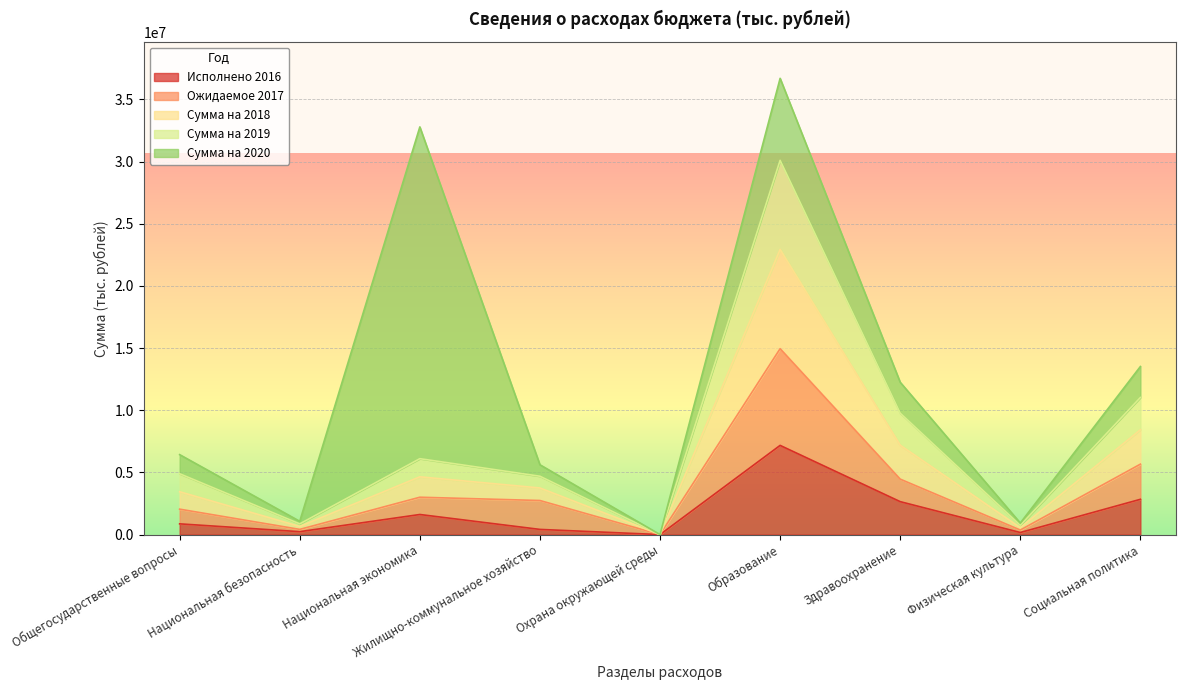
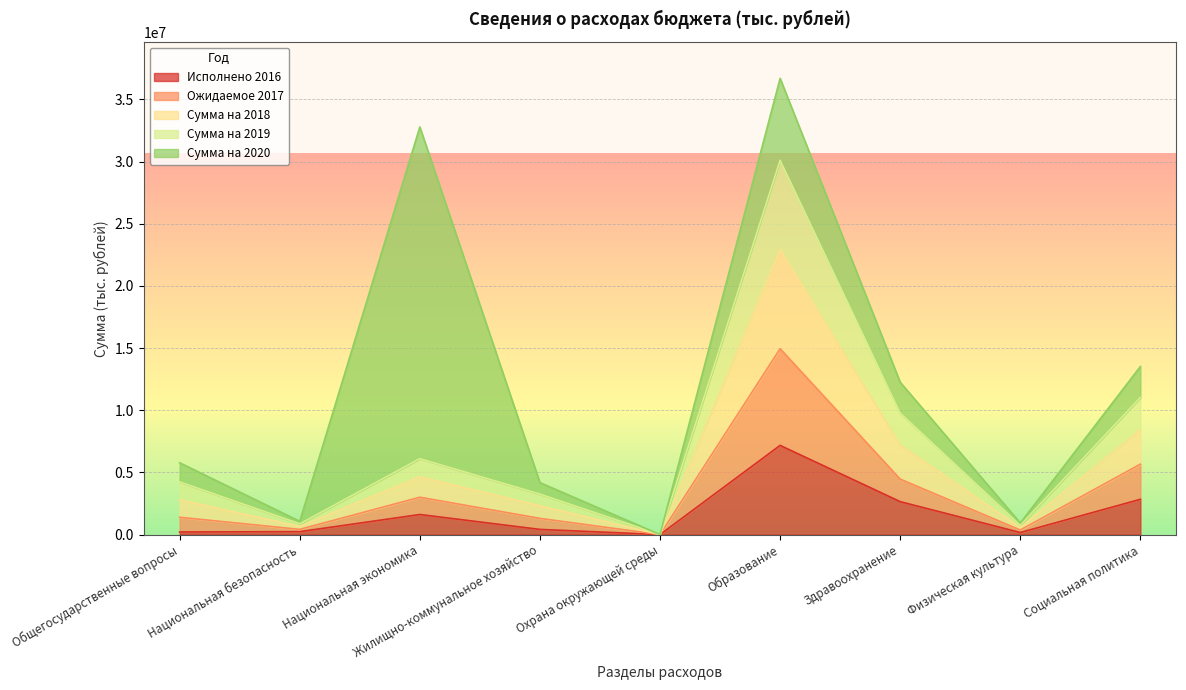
  {
    "Исполнено 2016": {
-     "Общегосударственные вопросы": 900000,
+     "Общегосударственные вопросы": 200000,
      "Национальная экономика": 1600000,
      "Жилищно-коммунальное хозяйство": 400000,
      "Образование": 7200000,
      "Здравоохранение": 2600000,
      "Социальная политика": 2800000
    },
    "Ожидаемое 2017": {
      "Общегосударственные вопросы": 1200000,
      "Национальная экономика": 1400000,
-     "Жилищно-коммунальное хозяйство": 2300000,
+     "Жилищно-коммунальное хозяйство": 900000,
      "Образование": 7800000,
      "Здравоохранение": 1800000,
      "Социальная политика": 2800000
    },
    "Сумма на 2020": {
      "Общегосударственные вопросы": 1500000,
      "Национальная безопасность": 200000,
      "Национальная экономика": 26700000,
      "Жилищно-коммунальное хозяйство": 900000,
      "Образование": 6600000,
      "Здравоохранение": 2500000,
      "Социальная политика": 2500000
    }
  }
